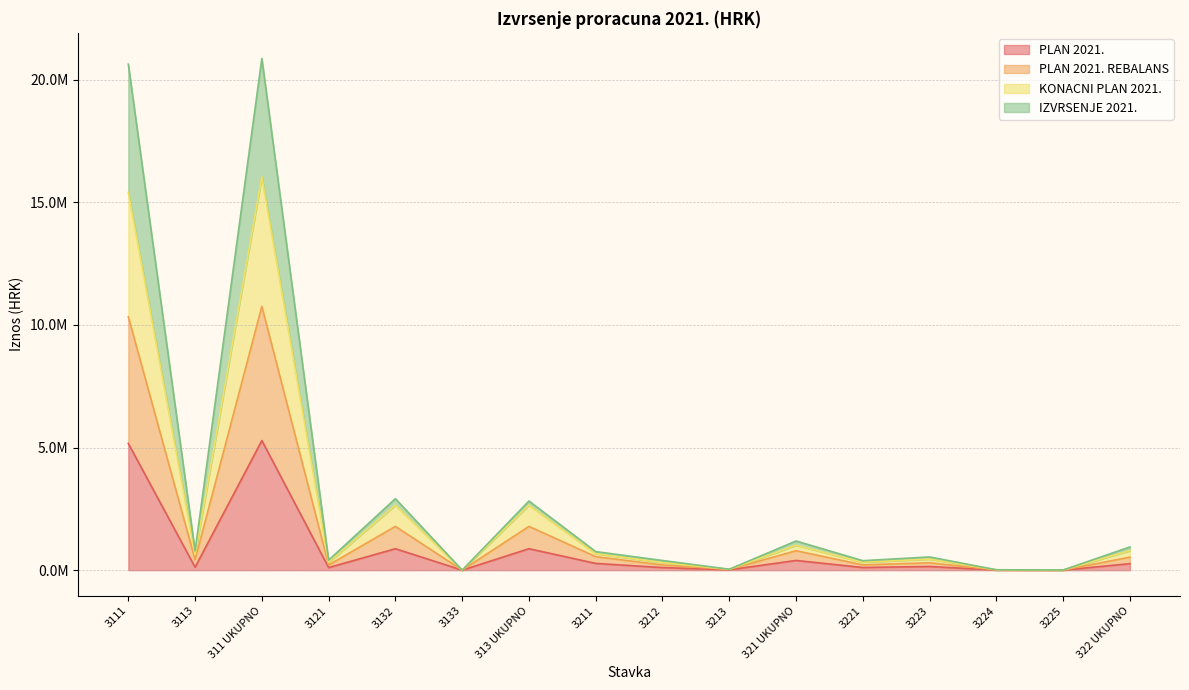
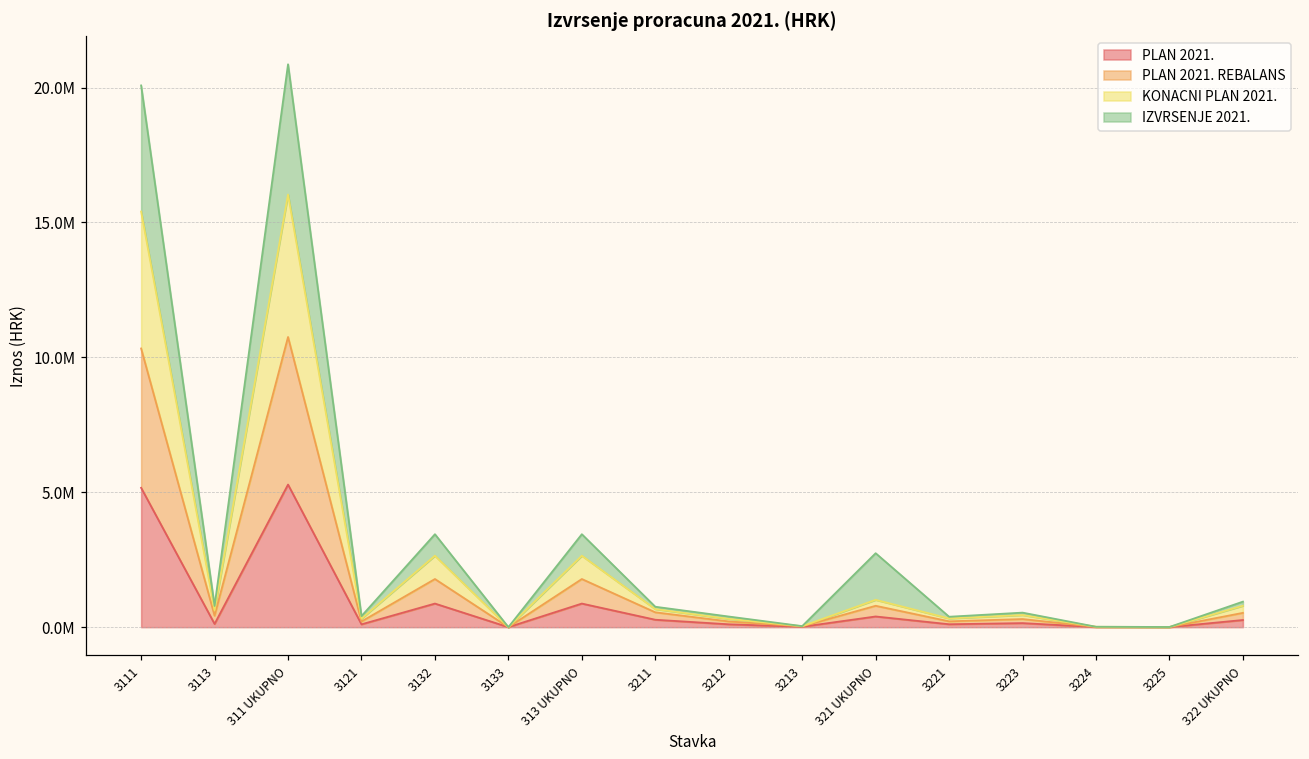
  {
    "IZVRSENJE 2021.": {
-     "3111": 5200000,
+     "3111": 4700000,
      "3113": 200000,
      "311 UKUPNO": 4800000,
-     "3132": 300000,
-     "313 UKUPNO": 200000,
-     "321 UKUPNO": 200000,
+     "3132": 800000,
+     "313 UKUPNO": 800000,
+     "321 UKUPNO": 1700000,
      "322 UKUPNO": 200000
    }
  }
